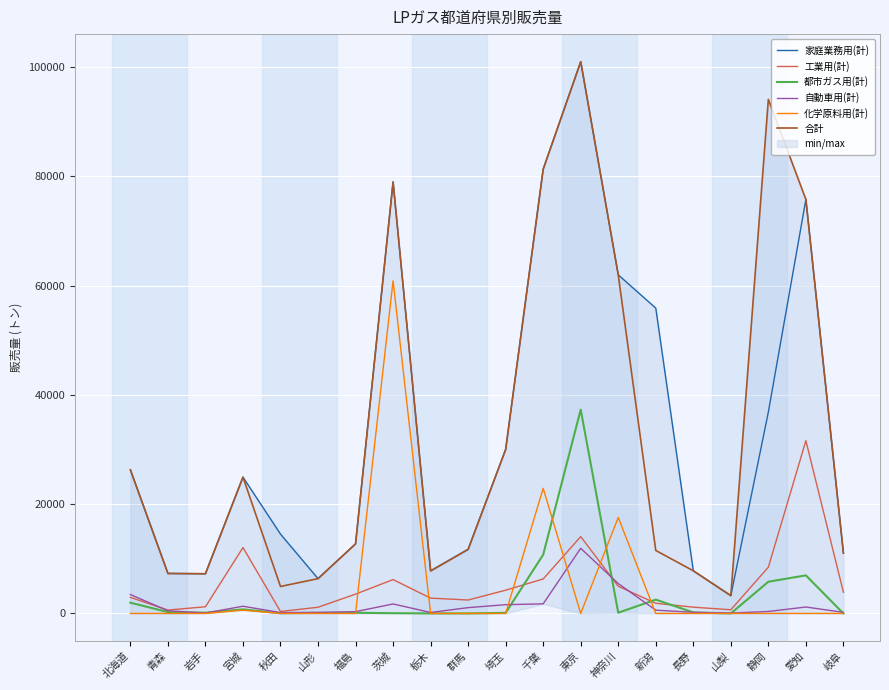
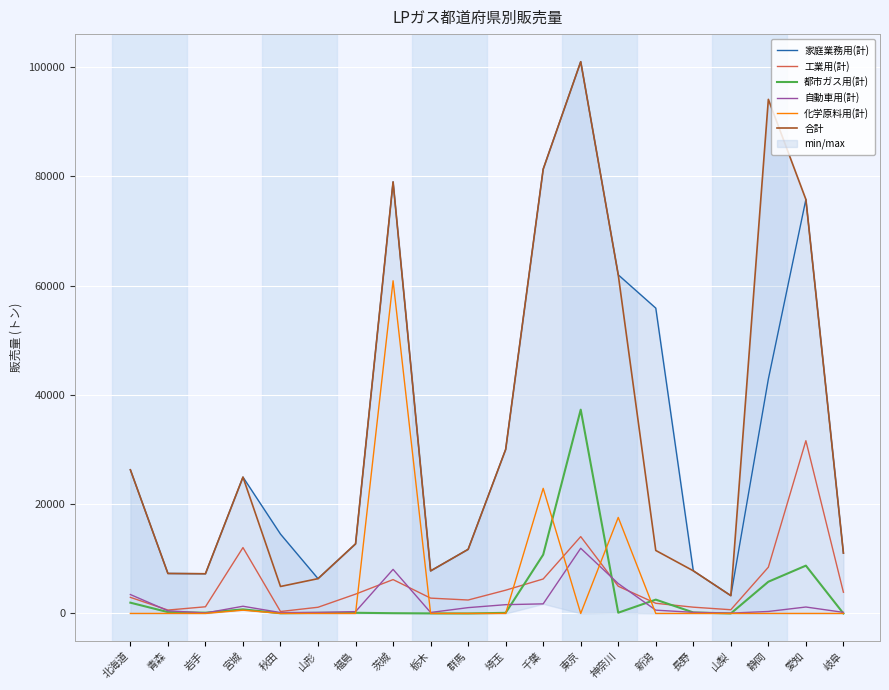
  {
    "家庭業務用(計)": {
-     "静岡": 37000
+     "静岡": 43000
    },
    "工業用(計)": {
      "北海道": 3000,
      "岩手": 1000,
      "宮城": 12000,
      "山形": 1000,
      "福島": 4000,
      "茨城": 6000,
      "栃木": 3000,
      "群馬": 2000,
      "埼玉": 4000,
      "千葉": 6000,
      "東京": 14000,
      "神奈川": 5000,
      "新潟": 2000,
      "長野": 1000,
      "山梨": 1000,
      "静岡": 8000,
      "愛知": 32000,
      "岐阜": 4000
    },
    "都市ガス用(計)": {
      "北海道": 2000,
      "茨城": 0,
      "千葉": 11000,
      "東京": 37000,
      "神奈川": 0,
      "新潟": 3000,
      "静岡": 6000,
-     "愛知": 7000
+     "愛知": 9000
    },
    "自動車用(計)": {
      "北海道": 3000,
      "宮城": 1000,
-     "茨城": 2000,
+     "茨城": 8000,
      "群馬": 1000,
      "埼玉": 2000,
      "千葉": 2000,
      "東京": 12000,
      "神奈川": 5000,
      "新潟": 1000,
      "愛知": 1000
    },
    "化学原料用(計)": {
      "北海道": 0,
      "茨城": 61000,
      "千葉": 23000,
      "東京": 0,
      "神奈川": 18000,
      "新潟": 0,
      "愛知": 0
    },
    "合計": {
      "秋田": 5000,
      "新潟": 12000
    }
  }
